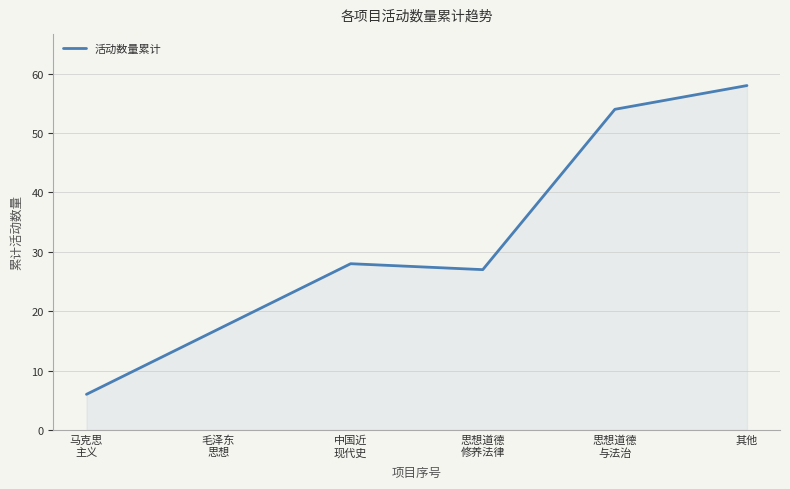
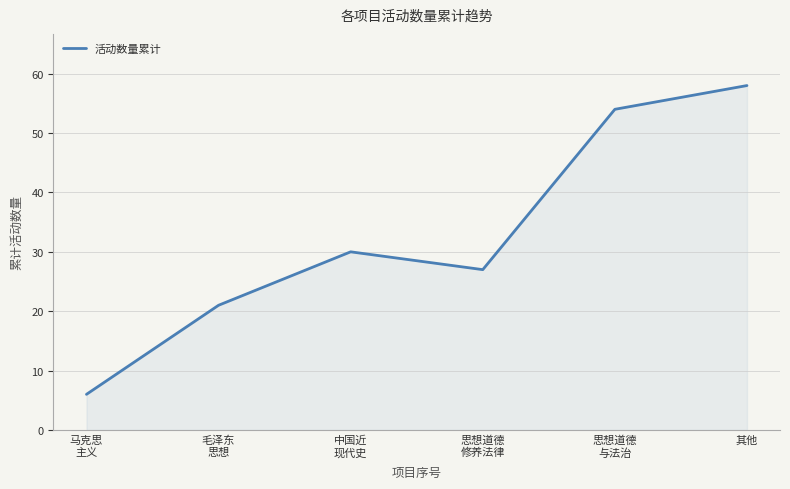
  {
    "马克思 主义": 6,
-   "毛泽东 思想": 17,
-   "中国近 现代史": 28,
+   "毛泽东 思想": 21,
+   "中国近 现代史": 30,
    "思想道德 修养法律": 27,
    "思想道德 与法治": 54,
    "其他": 58
  }
